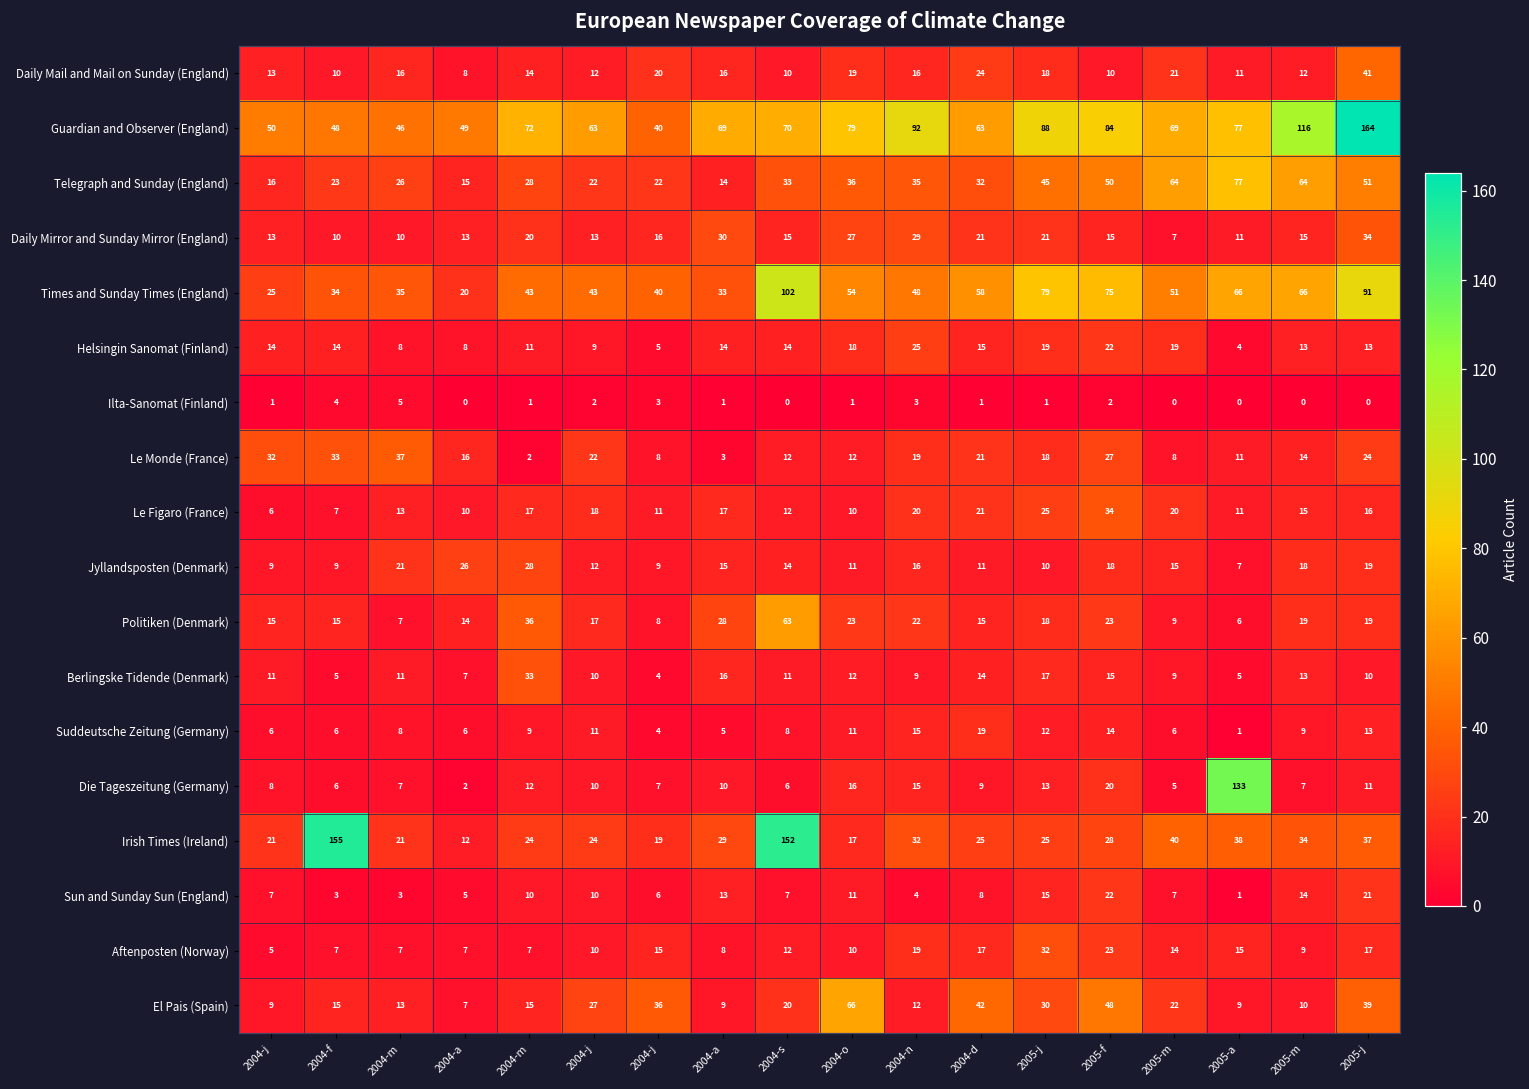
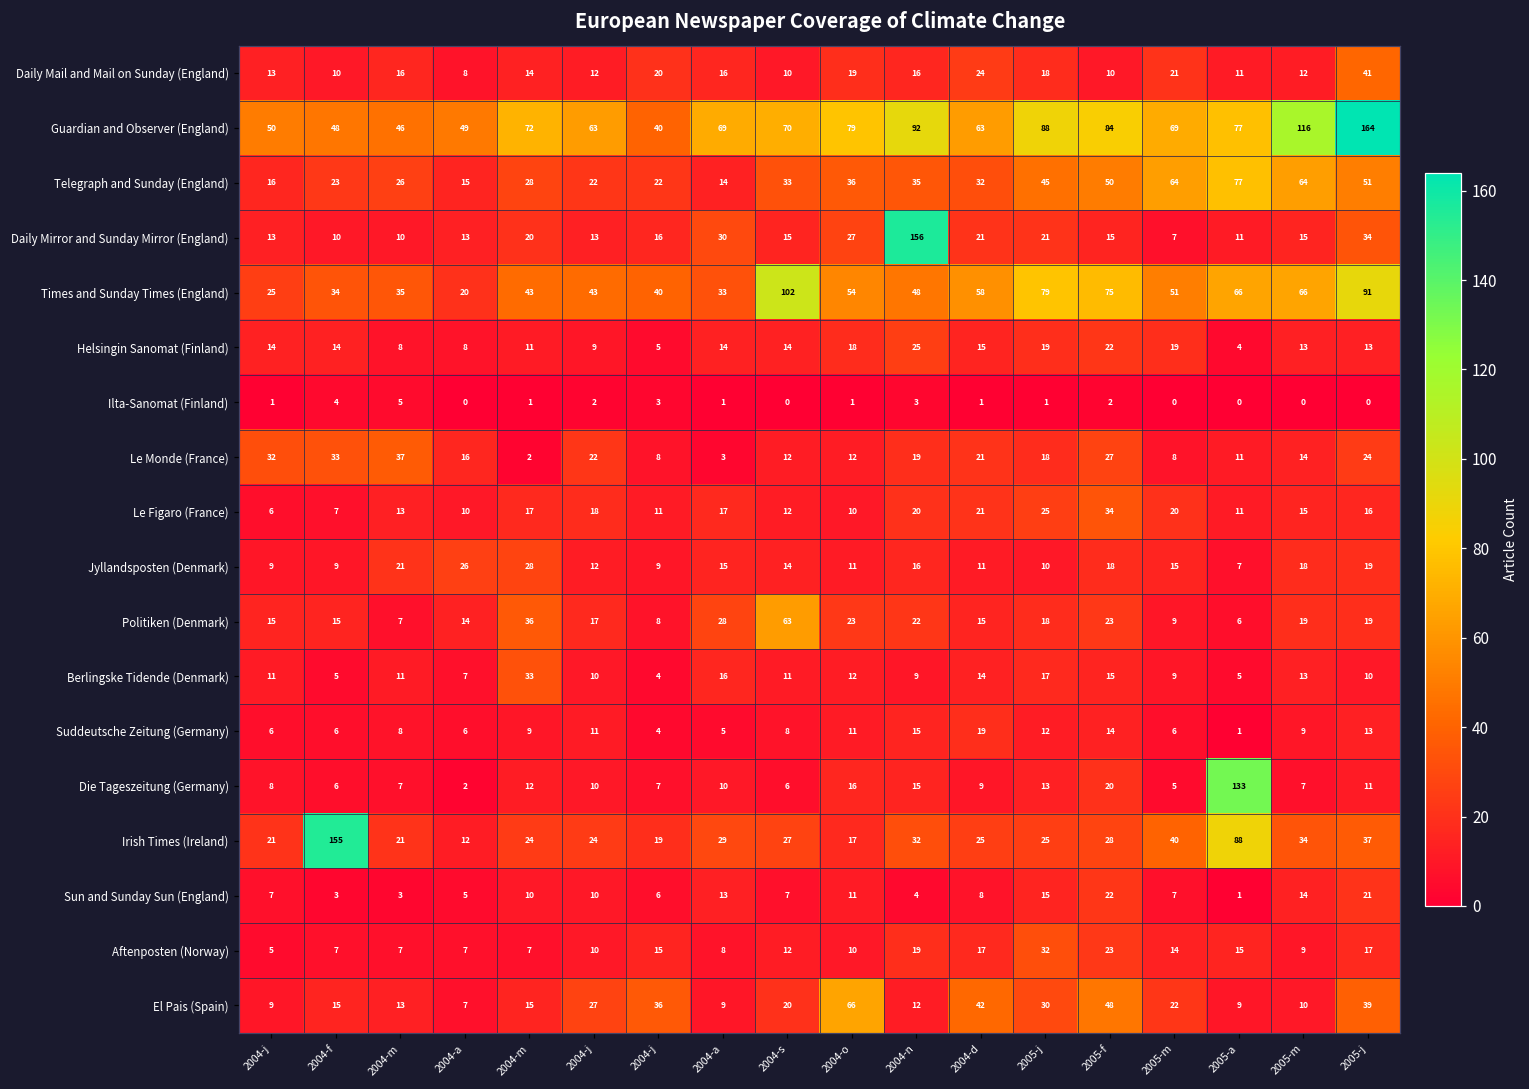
  {
    "Daily Mail and Mail on Sunday (England)": {
      "2004-f": 10,
      "2004-s": 10,
      "2004-o": 19,
      "2004-n": 16,
      "2004-d": 24,
      "2005-f": 10,
      "2005-a": 11
    },
    "Guardian and Observer (England)": {
      "2004-f": 48,
      "2004-s": 70,
      "2004-o": 79,
      "2004-n": 92,
      "2004-d": 63,
      "2005-f": 84,
      "2005-a": 77
    },
    "Telegraph and Sunday (England)": {
      "2004-f": 23,
      "2004-s": 33,
      "2004-o": 36,
      "2004-n": 35,
      "2004-d": 32,
      "2005-f": 50,
      "2005-a": 77
    },
    "Daily Mirror and Sunday Mirror (England)": {
      "2004-f": 10,
      "2004-s": 15,
      "2004-o": 27,
-     "2004-n": 29,
+     "2004-n": 156,
      "2004-d": 21,
      "2005-f": 15,
      "2005-a": 11
    },
    "Times and Sunday Times (England)": {
      "2004-f": 34,
      "2004-s": 102,
      "2004-o": 54,
      "2004-n": 48,
      "2004-d": 58,
      "2005-f": 75,
      "2005-a": 66
    },
    "Helsingin Sanomat (Finland)": {
      "2004-f": 14,
      "2004-s": 14,
      "2004-o": 18,
      "2004-n": 25,
      "2004-d": 15,
      "2005-f": 22,
      "2005-a": 4
    },
    "Ilta-Sanomat (Finland)": {
      "2004-f": 4,
      "2004-s": 0,
      "2004-o": 1,
      "2004-n": 3,
      "2004-d": 1,
      "2005-f": 2,
      "2005-a": 0
    },
    "Le Monde (France)": {
      "2004-f": 33,
      "2004-s": 12,
      "2004-o": 12,
      "2004-n": 19,
      "2004-d": 21,
      "2005-f": 27,
      "2005-a": 11
    },
    "Le Figaro (France)": {
      "2004-f": 7,
      "2004-s": 12,
      "2004-o": 10,
      "2004-n": 20,
      "2004-d": 21,
      "2005-f": 34,
      "2005-a": 11
    },
    "Jyllandsposten (Denmark)": {
      "2004-f": 9,
      "2004-s": 14,
      "2004-o": 11,
      "2004-n": 16,
      "2004-d": 11,
      "2005-f": 18,
      "2005-a": 7
    },
    "Politiken (Denmark)": {
      "2004-f": 15,
      "2004-s": 63,
      "2004-o": 23,
      "2004-n": 22,
      "2004-d": 15,
      "2005-f": 23,
      "2005-a": 6
    },
    "Berlingske Tidende (Denmark)": {
      "2004-f": 5,
      "2004-s": 11,
      "2004-o": 12,
      "2004-n": 9,
      "2004-d": 14,
      "2005-f": 15,
      "2005-a": 5
    },
    "Suddeutsche Zeitung (Germany)": {
      "2004-f": 6,
      "2004-s": 8,
      "2004-o": 11,
      "2004-n": 15,
      "2004-d": 19,
      "2005-f": 14,
      "2005-a": 1
    },
    "Die Tageszeitung (Germany)": {
      "2004-f": 6,
      "2004-s": 6,
      "2004-o": 16,
      "2004-n": 15,
      "2004-d": 9,
      "2005-f": 20,
      "2005-a": 133
    },
    "Irish Times (Ireland)": {
      "2004-f": 155,
-     "2004-s": 152,
+     "2004-s": 27,
      "2004-o": 17,
      "2004-n": 32,
      "2004-d": 25,
      "2005-f": 28,
-     "2005-a": 38
+     "2005-a": 88
    },
    "Sun and Sunday Sun (England)": {
      "2004-f": 3,
      "2004-s": 7,
      "2004-o": 11,
      "2004-n": 4,
      "2004-d": 8,
      "2005-f": 22,
      "2005-a": 1
    },
    "Aftenposten (Norway)": {
      "2004-f": 7,
      "2004-s": 12,
      "2004-o": 10,
      "2004-n": 19,
      "2004-d": 17,
      "2005-f": 23,
      "2005-a": 15
    },
    "El Pais (Spain)": {
      "2004-f": 15,
      "2004-s": 20,
      "2004-o": 66,
      "2004-n": 12,
      "2004-d": 42,
      "2005-f": 48,
      "2005-a": 9
    }
  }
